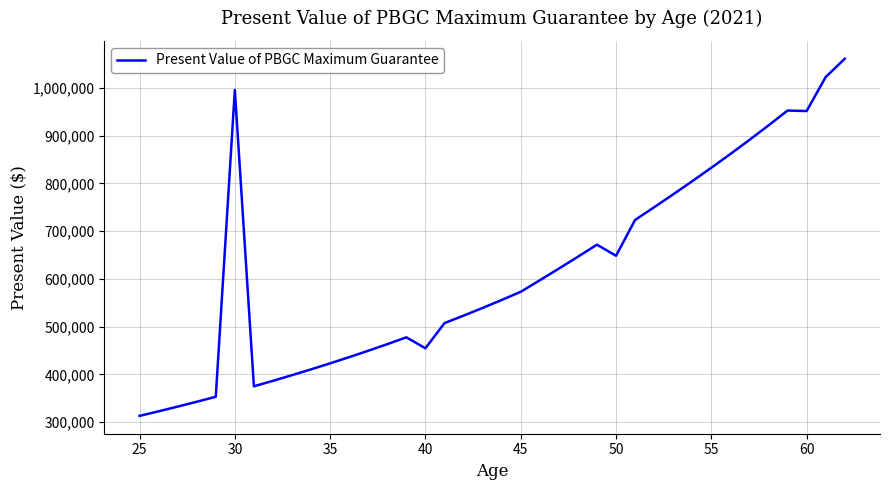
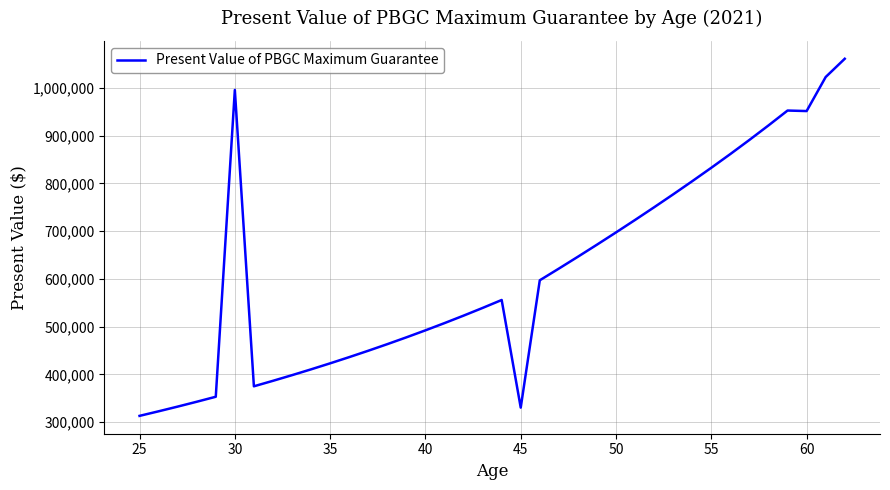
  {
    "25": "310,000",
    "30": "1,000,000",
    "35": "420,000",
-   "40": "450,000",
-   "45": "570,000",
-   "50": "650,000",
+   "40": "490,000",
+   "45": "330,000",
+   "50": "700,000",
    "55": "830,000",
    "60": "950,000"
  }
